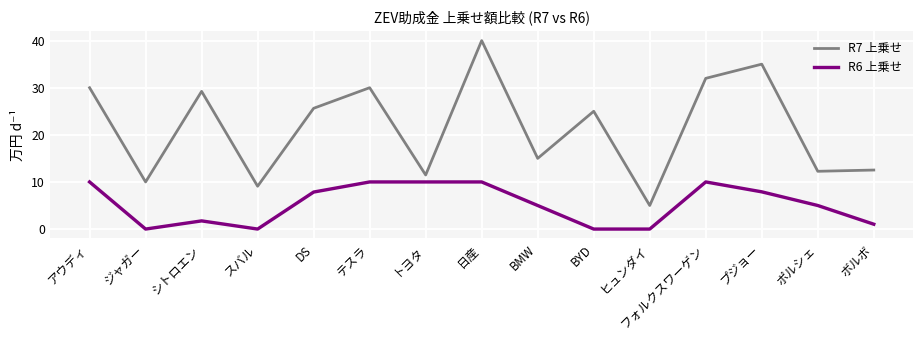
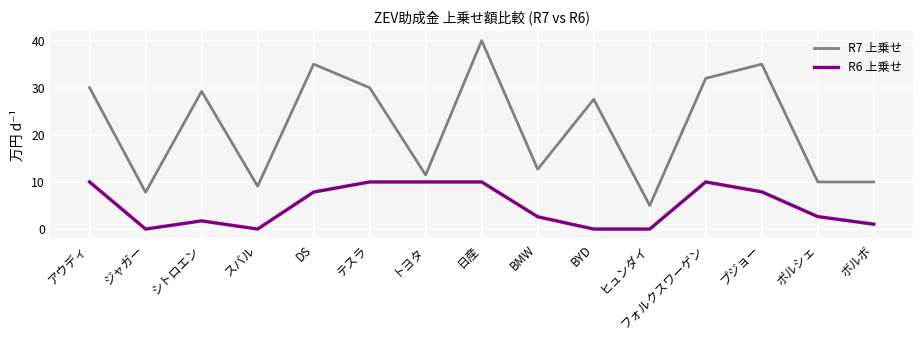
  {
    "R7 上乗せ": {
      "アウディ": 30,
-     "ジャガー": 10,
+     "ジャガー": 8,
      "シトロエン": 29,
      "スバル": 9,
-     "DS": 26,
+     "DS": 35,
      "テスラ": 30,
      "トヨタ": 11,
      "日産": 40,
-     "BMW": 15,
-     "BYD": 25,
+     "BMW": 13,
+     "BYD": 28,
      "ヒュンダイ": 5,
      "フォルクスワーゲン": 32,
      "プジョー": 35,
-     "ポルシェ": 12,
-     "ボルボ": 13
+     "ポルシェ": 10,
+     "ボルボ": 10
    },
    "R6 上乗せ": {
      "アウディ": 10,
      "ジャガー": 0,
      "シトロエン": 2,
      "スバル": 0,
      "DS": 8,
      "テスラ": 10,
      "トヨタ": 10,
      "日産": 10,
-     "BMW": 5,
+     "BMW": 3,
      "BYD": 0,
      "ヒュンダイ": 0,
      "フォルクスワーゲン": 10,
      "プジョー": 8,
-     "ポルシェ": 5,
+     "ポルシェ": 3,
      "ボルボ": 1
    }
  }
